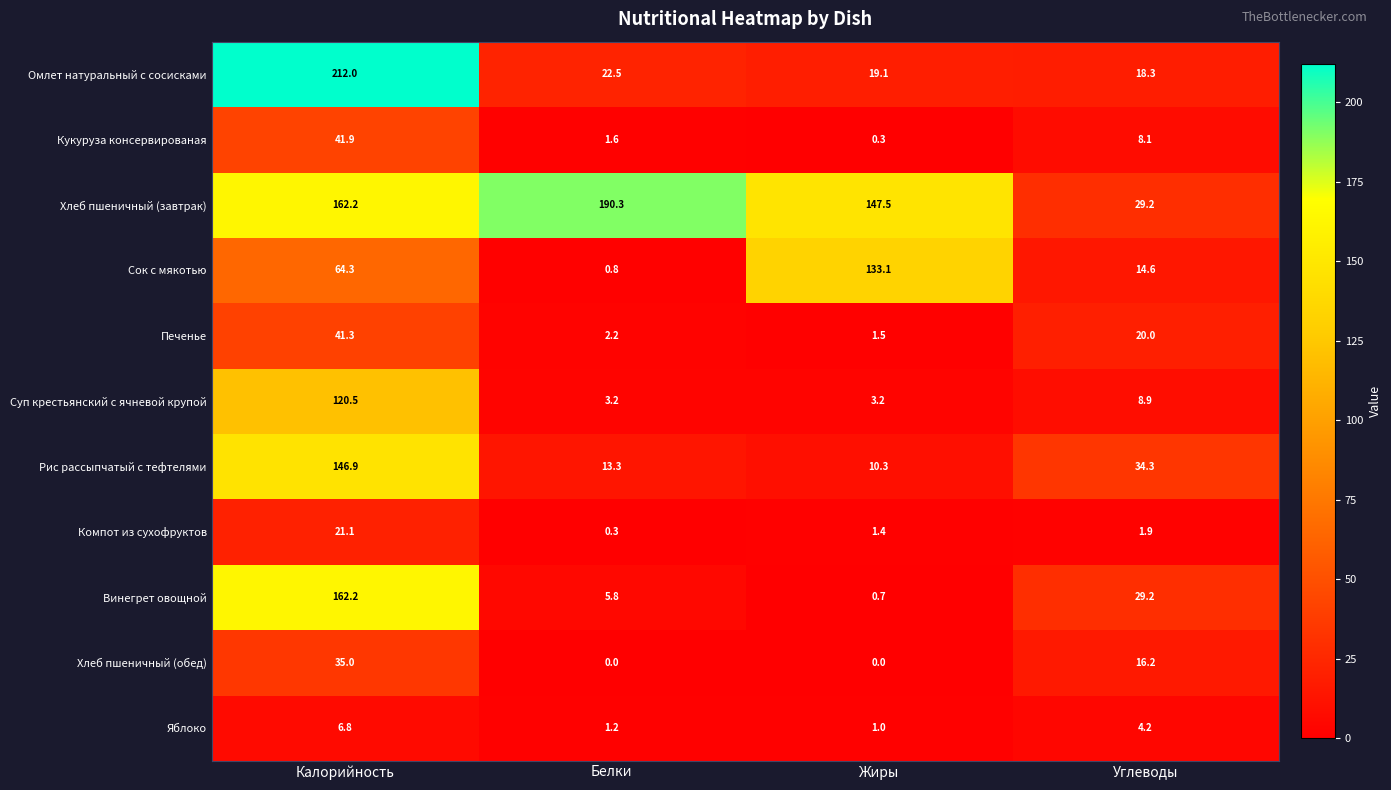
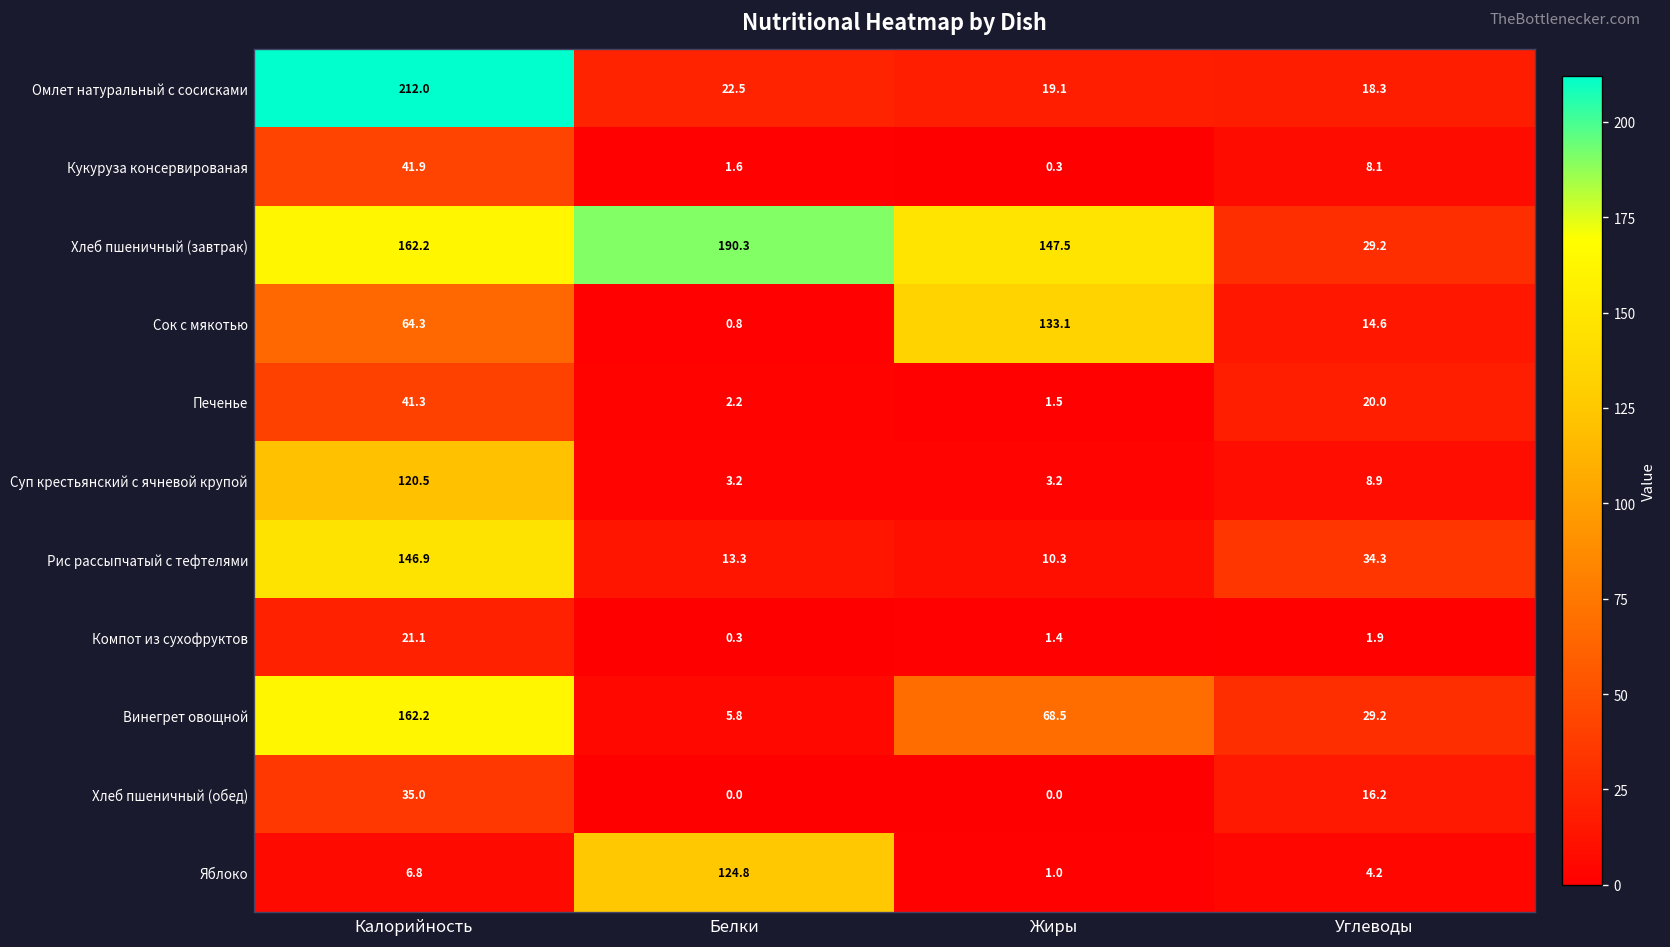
  {
    "Омлет натуральный с сосисками": {
      "Калорийность": 212.0,
      "Белки": 22.5,
      "Жиры": 19.1,
      "Углеводы": 18.3
    },
    "Кукуруза консервированая": {
      "Калорийность": 41.9,
      "Белки": 1.6,
      "Жиры": 0.3,
      "Углеводы": 8.1
    },
    "Хлеб пшеничный (завтрак)": {
      "Калорийность": 162.2,
      "Белки": 190.3,
      "Жиры": 147.5,
      "Углеводы": 29.2
    },
    "Сок с мякотью": {
      "Калорийность": 64.3,
      "Белки": 0.8,
      "Жиры": 133.1,
      "Углеводы": 14.6
    },
    "Печенье": {
      "Калорийность": 41.3,
      "Белки": 2.2,
      "Жиры": 1.5,
      "Углеводы": 20.0
    },
    "Суп крестьянский с ячневой крупой": {
      "Калорийность": 120.5,
      "Белки": 3.2,
      "Жиры": 3.2,
      "Углеводы": 8.9
    },
    "Рис рассыпчатый с тефтелями": {
      "Калорийность": 146.9,
      "Белки": 13.3,
      "Жиры": 10.3,
      "Углеводы": 34.3
    },
    "Компот из сухофруктов": {
      "Калорийность": 21.1,
      "Белки": 0.3,
      "Жиры": 1.4,
      "Углеводы": 1.9
    },
    "Винегрет овощной": {
      "Калорийность": 162.2,
      "Белки": 5.8,
-     "Жиры": 0.7,
+     "Жиры": 68.5,
      "Углеводы": 29.2
    },
    "Хлеб пшеничный (обед)": {
      "Калорийность": 35.0,
      "Белки": 0.0,
      "Жиры": 0.0,
      "Углеводы": 16.2
    },
    "Яблоко": {
      "Калорийность": 6.8,
-     "Белки": 1.2,
+     "Белки": 124.8,
      "Жиры": 1.0,
      "Углеводы": 4.2
    }
  }
